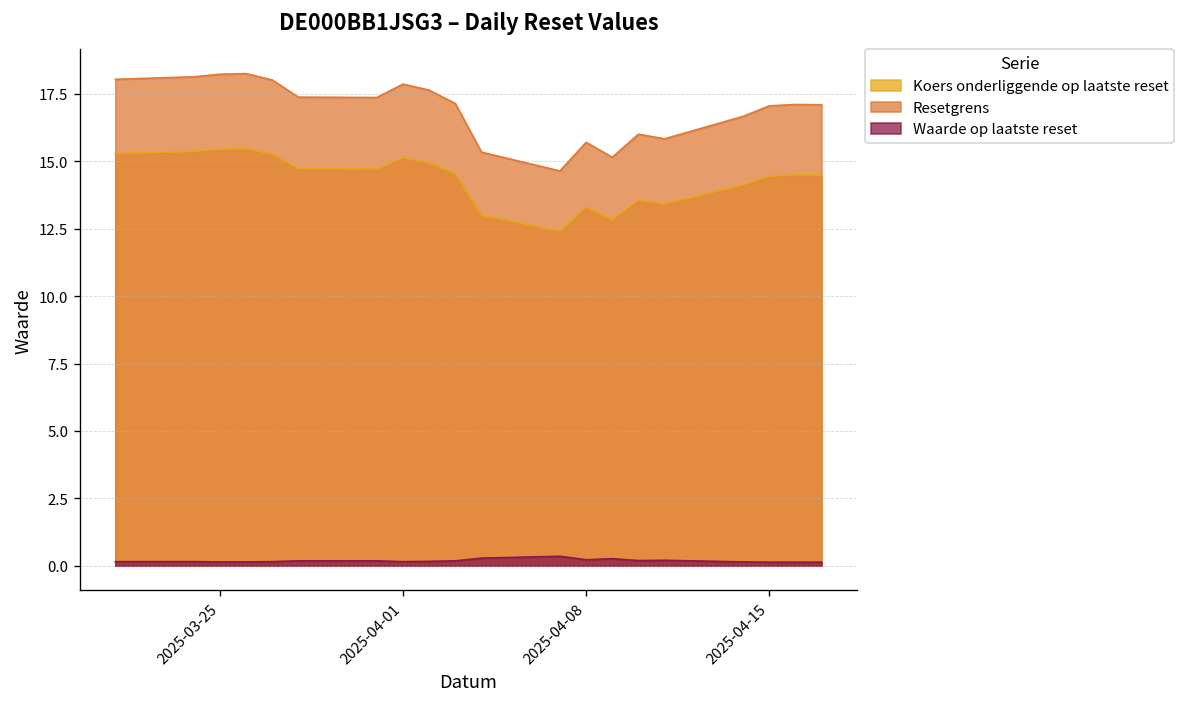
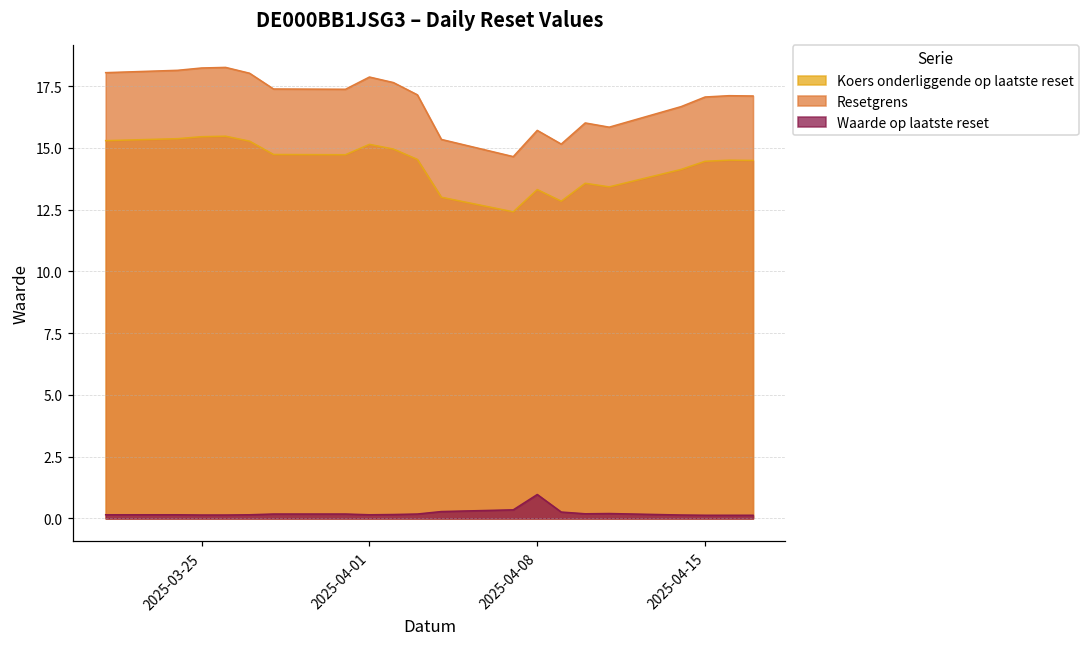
  {
    "Waarde op laatste reset": {
      "2025-03-25": 0.1,
      "2025-04-01": 0.2,
-     "2025-04-08": 0.2,
+     "2025-04-08": 1.0,
      "2025-04-15": 0.1
    }
  }
